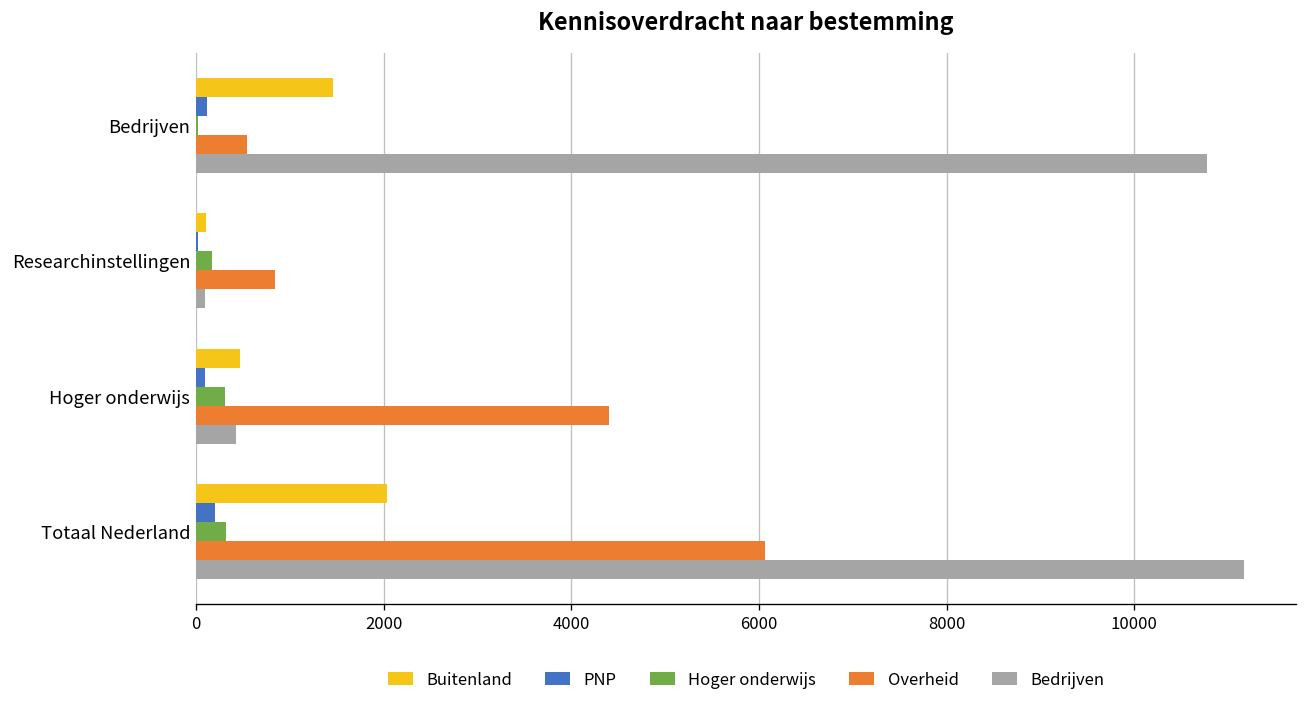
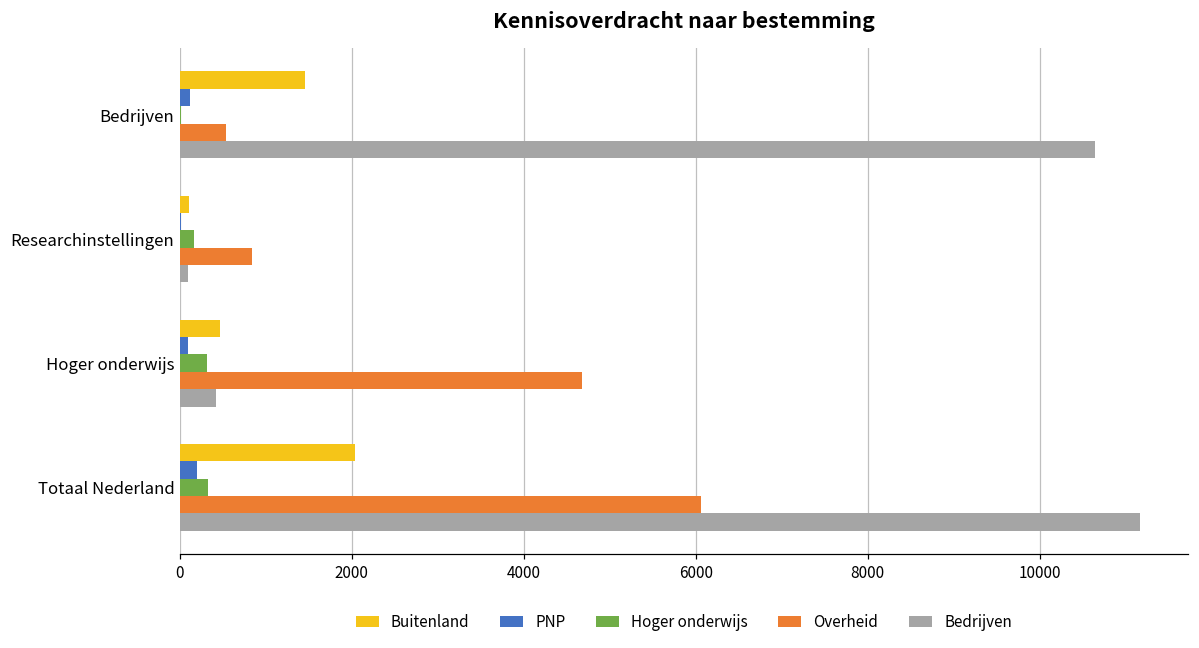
  {
    "Buitenland": {
      "Bedrijven": 1500,
      "Researchinstellingen": 100,
      "Hoger onderwijs": 500,
      "Totaal Nederland": 2000
    },
    "PNP": {
      "Bedrijven": 100,
      "Hoger onderwijs": 100,
      "Totaal Nederland": 200
    },
    "Hoger onderwijs": {
      "Researchinstellingen": 200,
      "Hoger onderwijs": 300,
      "Totaal Nederland": 300
    },
    "Overheid": {
      "Bedrijven": 500,
      "Researchinstellingen": 800,
-     "Hoger onderwijs": 4400,
+     "Hoger onderwijs": 4700,
      "Totaal Nederland": 6100
    },
    "Bedrijven": {
-     "Bedrijven": 10800,
+     "Bedrijven": 10600,
      "Researchinstellingen": 100,
      "Hoger onderwijs": 400,
      "Totaal Nederland": 11200
    }
  }
